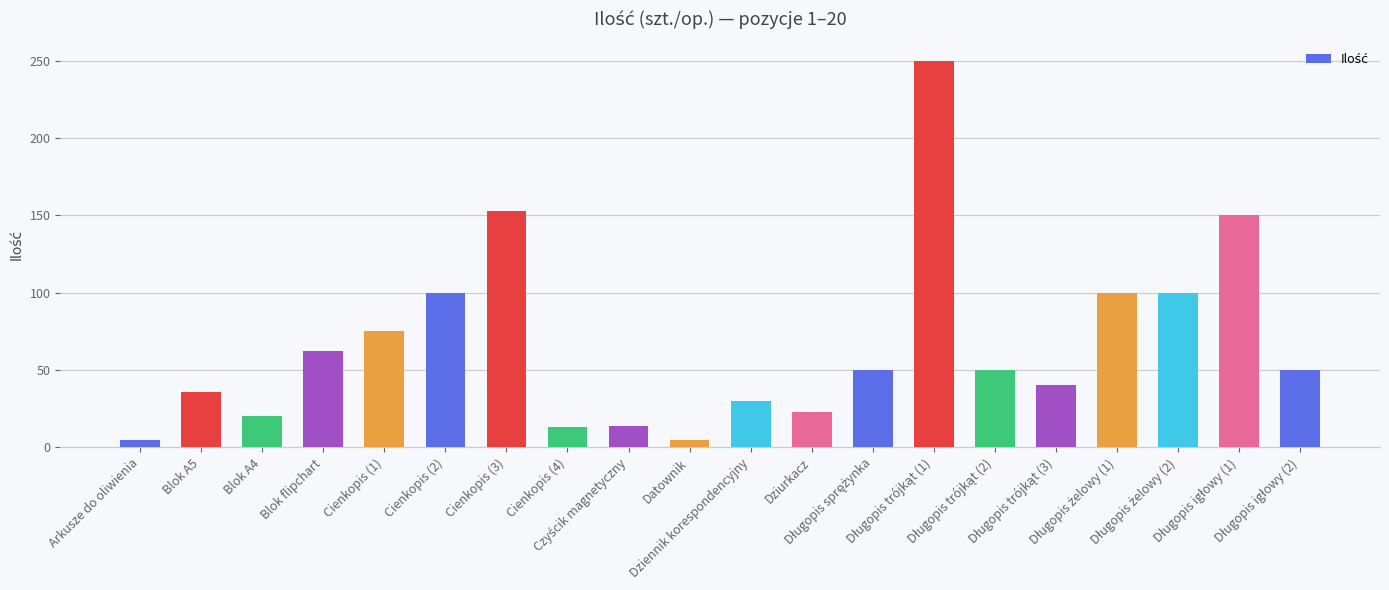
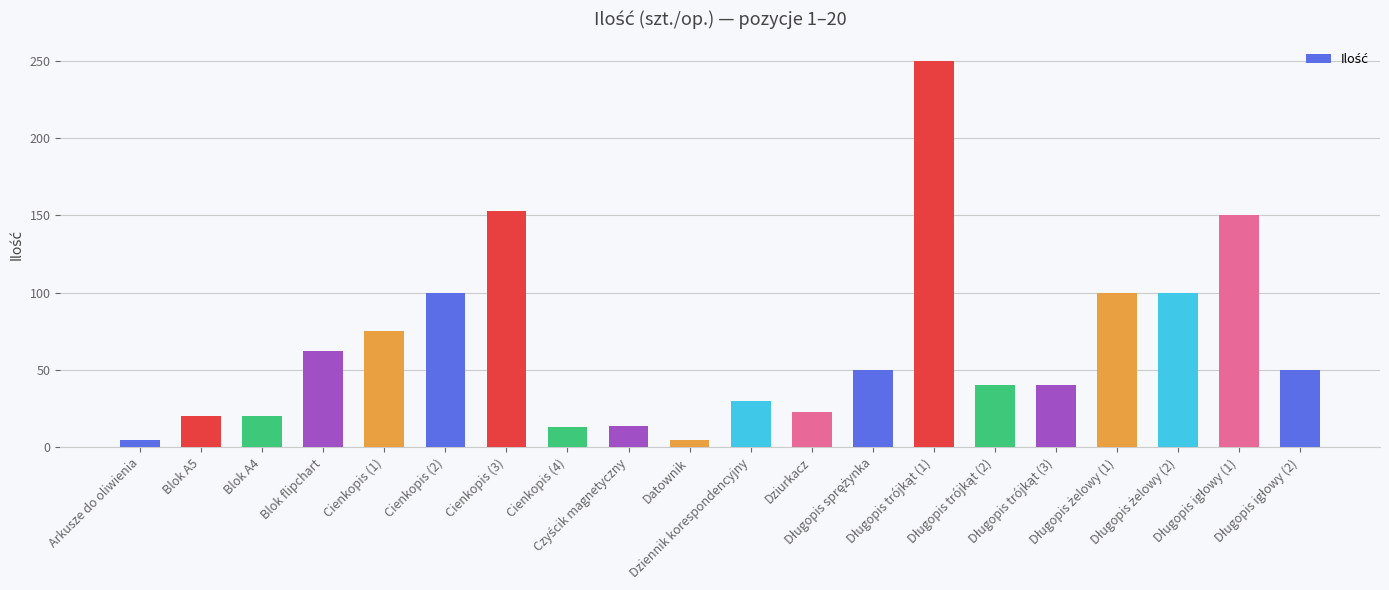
  {
    "Arkusze do oliwienia": 5,
-   "Blok A5": 36,
+   "Blok A5": 20,
    "Blok A4": 20,
    "Blok flipchart": 62,
    "Cienkopis (1)": 75,
    "Cienkopis (2)": 100,
    "Cienkopis (3)": 153,
    "Cienkopis (4)": 13,
    "Czyścik magnetyczny": 14,
    "Datownik": 5,
    "Dziennik korespondencyjny": 30,
    "Dziurkacz": 23,
    "Długopis sprężynka": 50,
    "Długopis trójkąt (1)": 250,
-   "Długopis trójkąt (2)": 50,
+   "Długopis trójkąt (2)": 40,
    "Długopis trójkąt (3)": 40,
    "Długopis żelowy (1)": 100,
    "Długopis żelowy (2)": 100,
    "Długopis igłowy (1)": 150,
    "Długopis igłowy (2)": 50
  }
